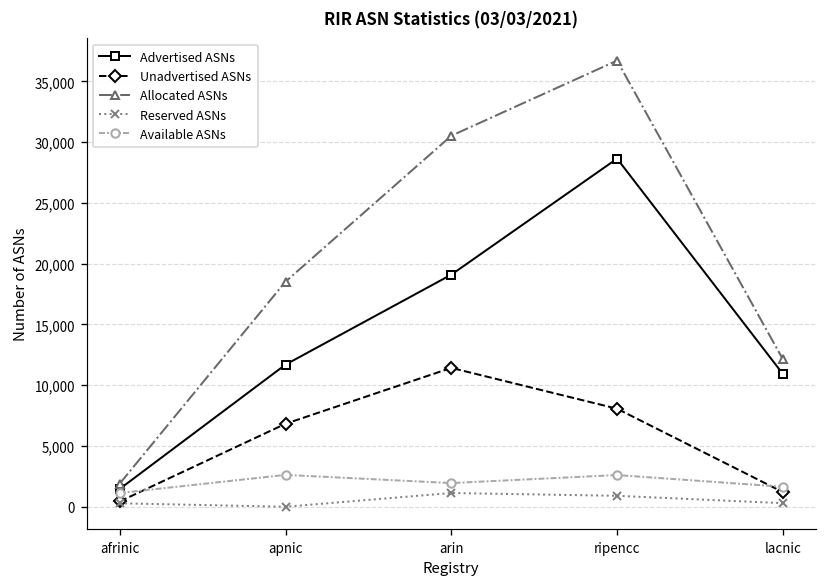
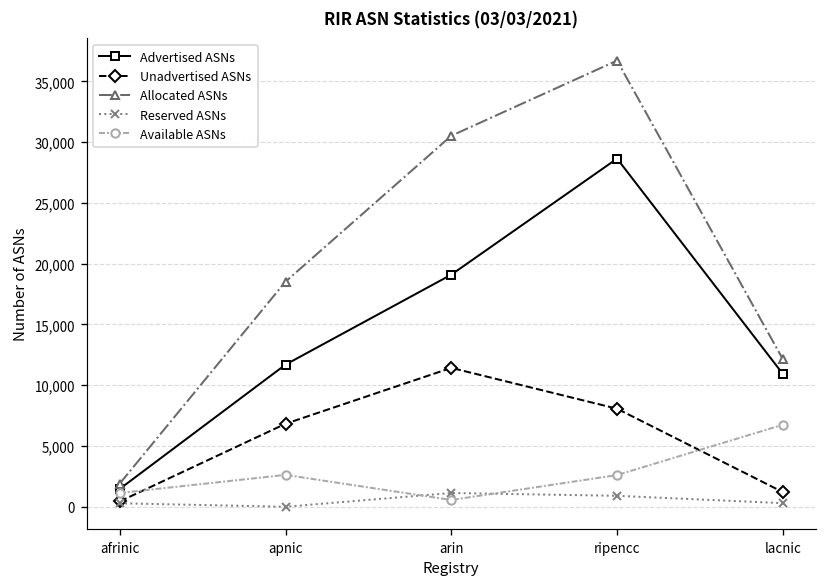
  {
    "Available ASNs": {
      "afrinic": "1,100",
      "apnic": "2,600",
-     "arin": "1,900",
+     "arin": "600",
      "ripencc": "2,600",
-     "lacnic": "1,600"
+     "lacnic": "6,700"
    }
  }
